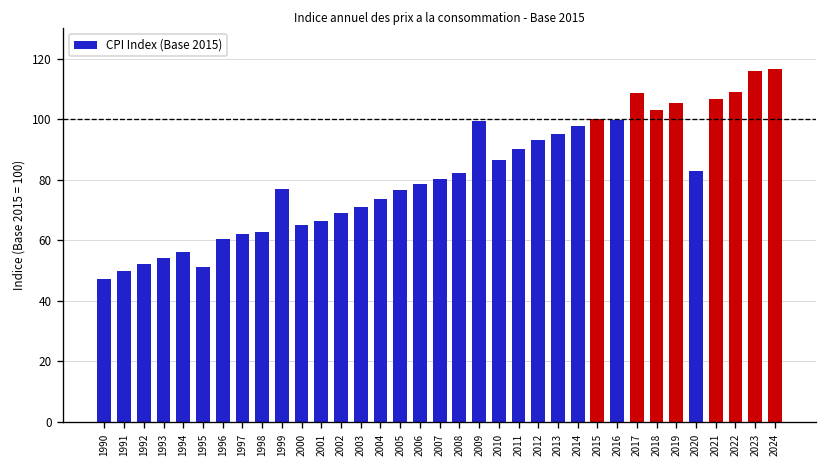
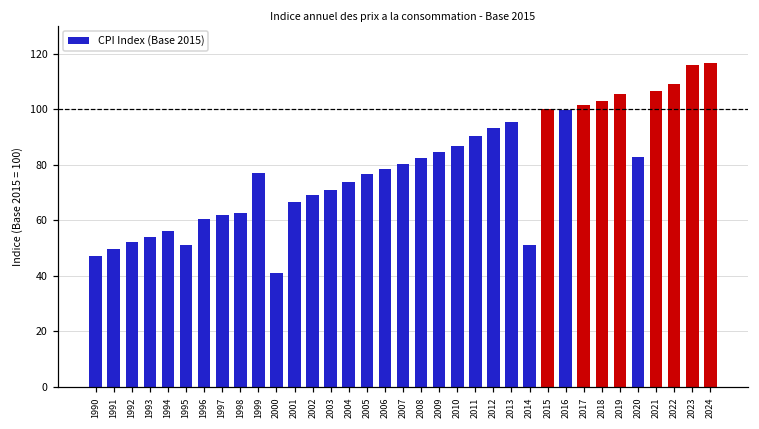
  {
    "1990": 47,
    "1991": 50,
    "1992": 52,
    "1993": 54,
    "1994": 56,
    "1995": 51,
    "1996": 60,
    "1997": 62,
    "1998": 63,
    "1999": 77,
-   "2000": 65,
+   "2000": 41,
    "2001": 67,
    "2002": 69,
    "2003": 71,
    "2004": 74,
    "2005": 77,
    "2006": 79,
    "2007": 80,
    "2008": 82,
-   "2009": 99,
+   "2009": 85,
    "2010": 87,
    "2011": 90,
    "2012": 93,
    "2013": 95,
-   "2014": 98,
+   "2014": 51,
    "2015": 100,
    "2016": 100,
-   "2017": 109,
+   "2017": 102,
    "2018": 103,
    "2019": 105,
    "2020": 83,
    "2021": 107,
    "2022": 109,
    "2023": 116,
    "2024": 117
  }
